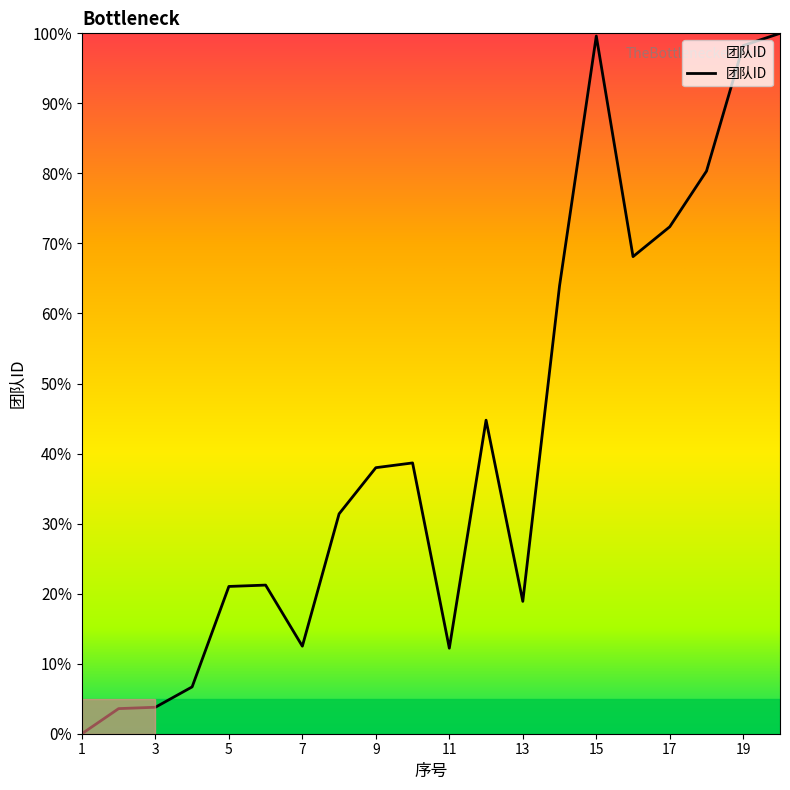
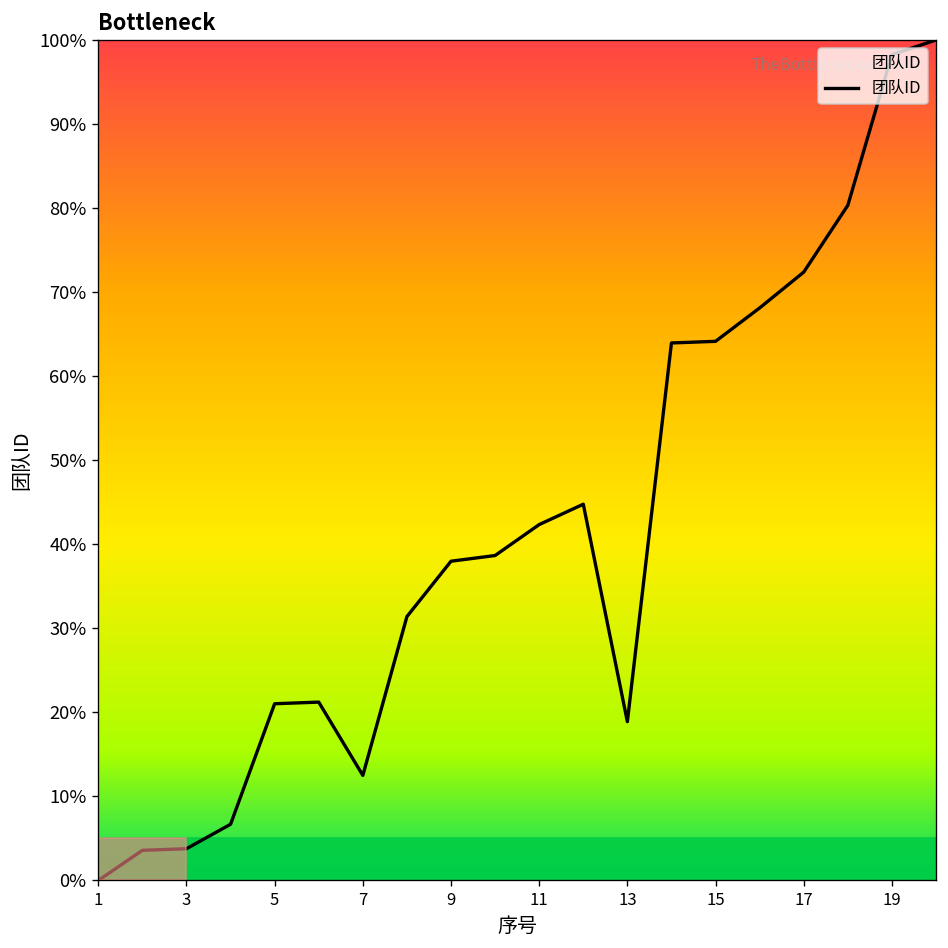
  {
    "5": "21%",
    "7": "13%",
    "9": "38%",
-   "11": "12%",
+   "11": "42%",
    "13": "19%",
-   "15": "100%",
+   "15": "64%",
    "17": "72%"
  }
